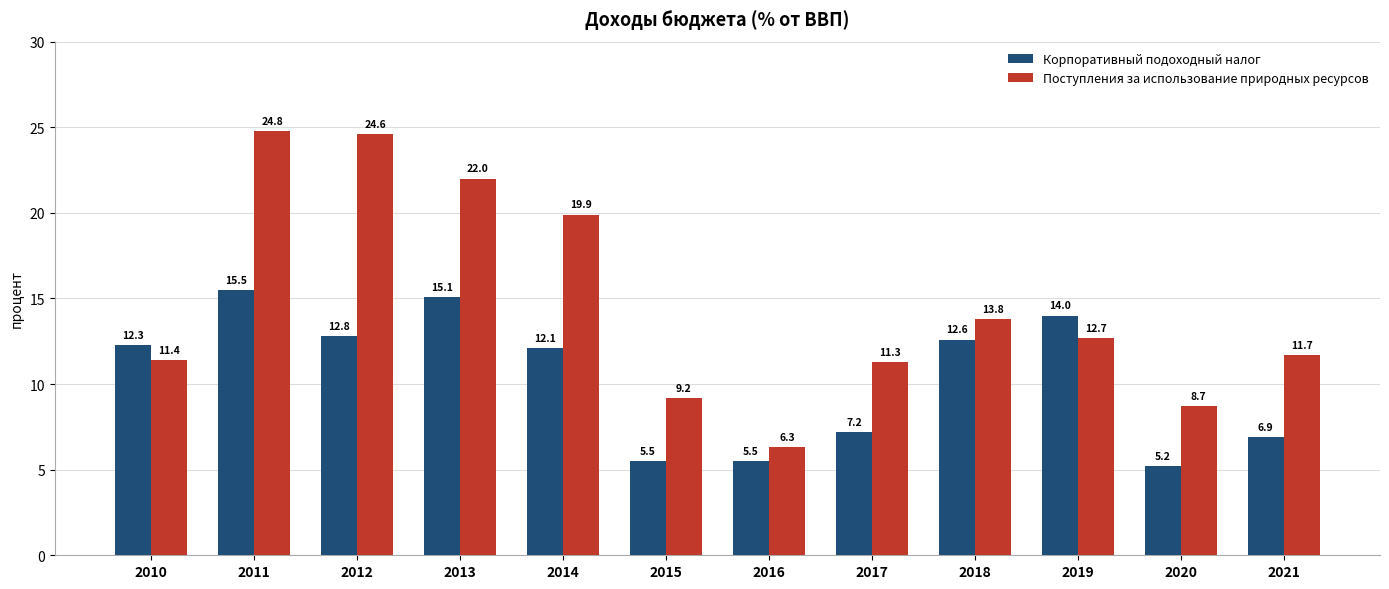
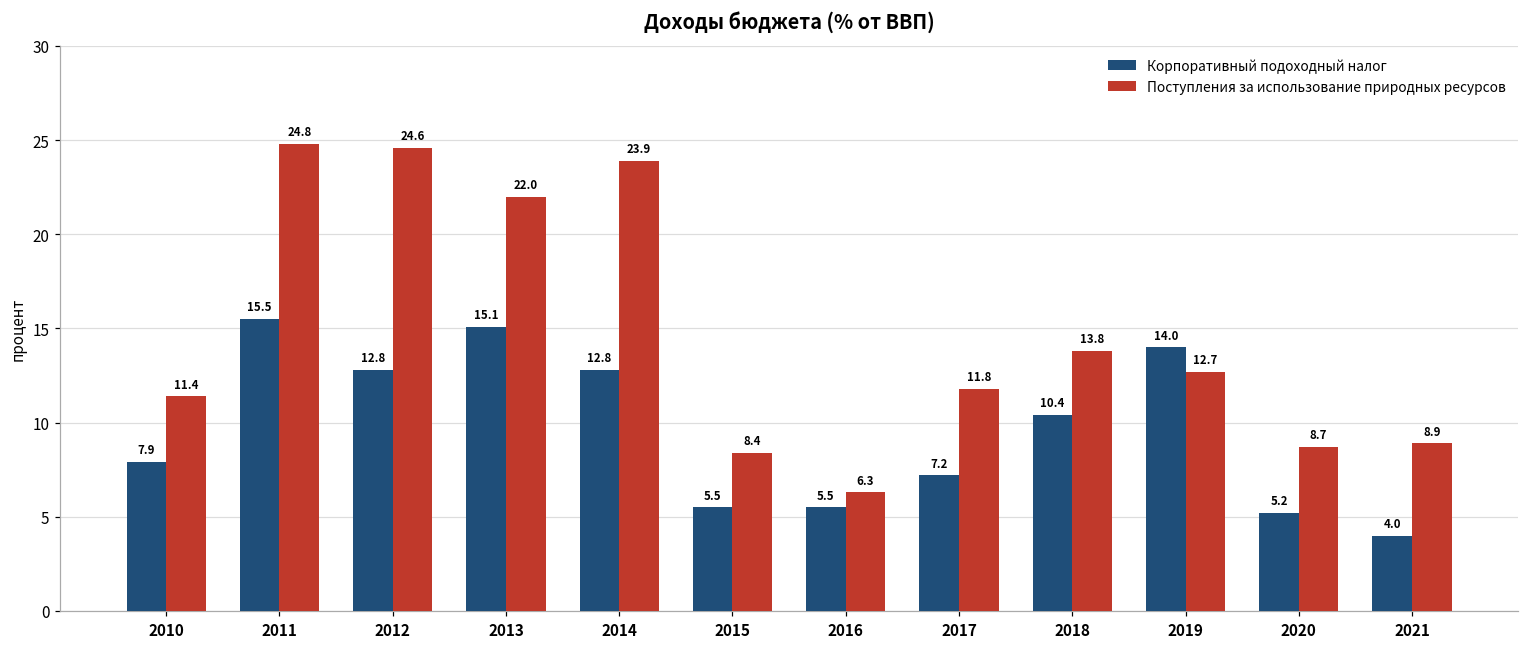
  {
    "Корпоративный подоходный налог": {
-     "2010": 12.3,
+     "2010": 7.9,
      "2011": 15.5,
      "2012": 12.8,
      "2013": 15.1,
-     "2014": 12.1,
+     "2014": 12.8,
      "2015": 5.5,
      "2016": 5.5,
      "2017": 7.2,
-     "2018": 12.6,
+     "2018": 10.4,
      "2019": 14.0,
      "2020": 5.2,
-     "2021": 6.9
+     "2021": 4.0
    },
    "Поступления за использование природных ресурсов": {
      "2010": 11.4,
      "2011": 24.8,
      "2012": 24.6,
      "2013": 22.0,
-     "2014": 19.9,
-     "2015": 9.2,
+     "2014": 23.9,
+     "2015": 8.4,
      "2016": 6.3,
-     "2017": 11.3,
+     "2017": 11.8,
      "2018": 13.8,
      "2019": 12.7,
      "2020": 8.7,
-     "2021": 11.7
+     "2021": 8.9
    }
  }
